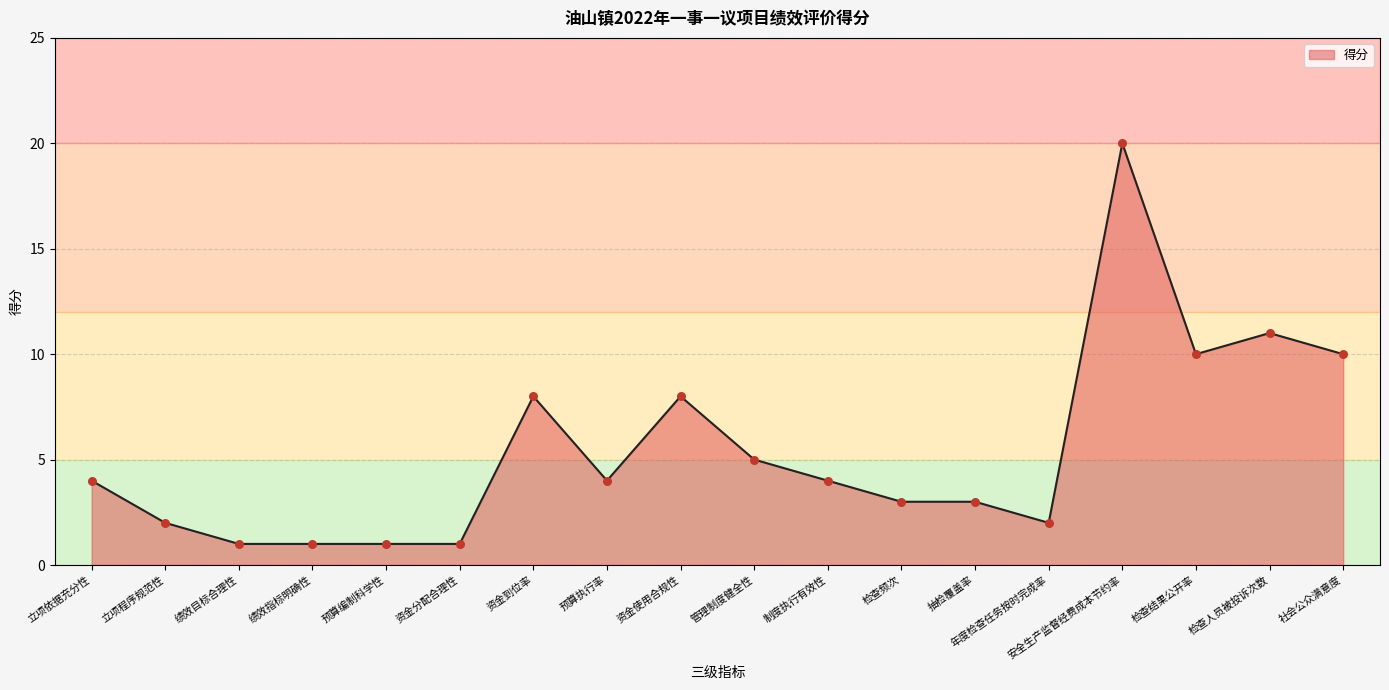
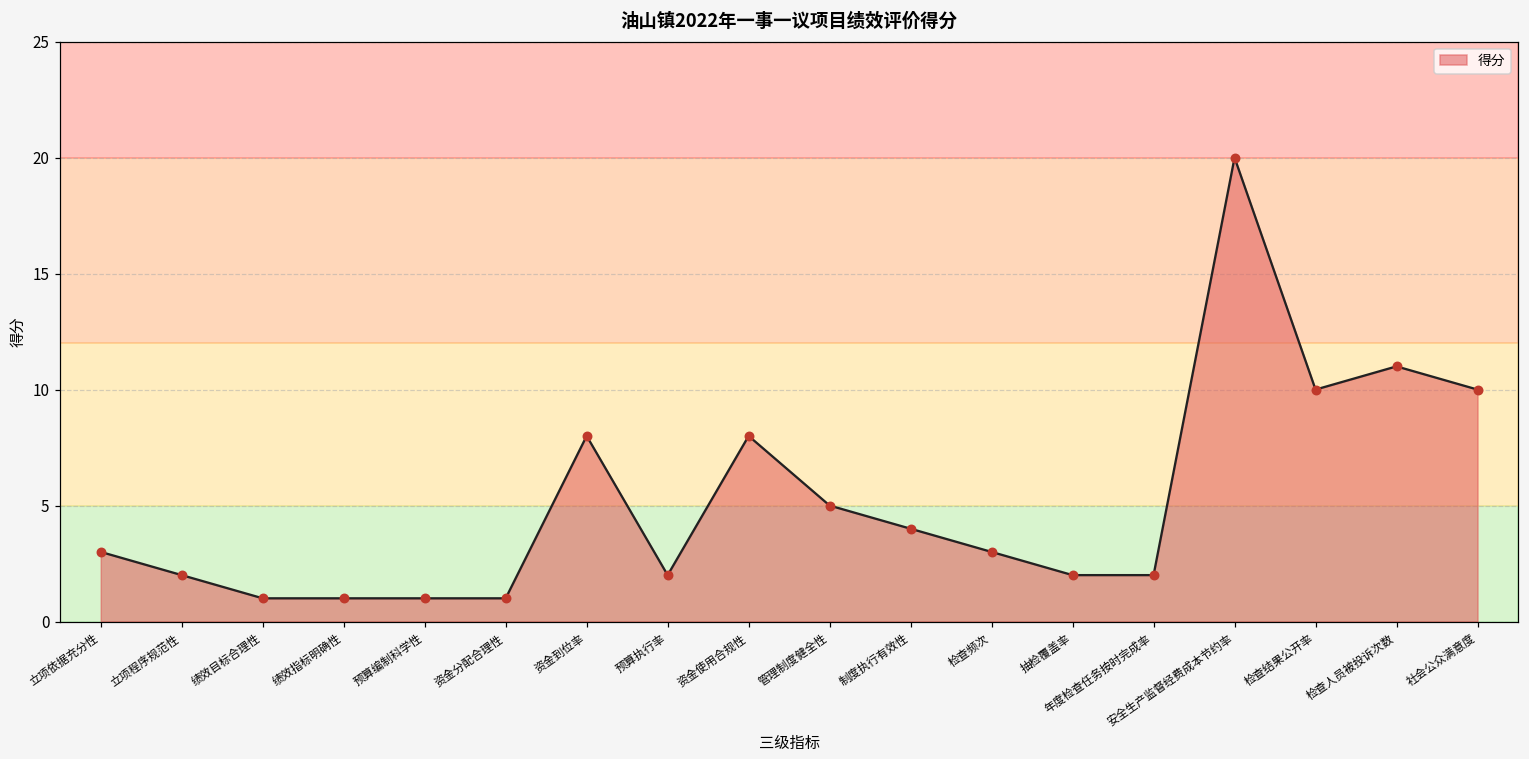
  {
-   "立项依据充分性": 4,
+   "立项依据充分性": 3,
    "立项程序规范性": 2,
    "绩效目标合理性": 1,
    "绩效指标明确性": 1,
    "预算编制科学性": 1,
    "资金分配合理性": 1,
    "资金到位率": 8,
-   "预算执行率": 4,
+   "预算执行率": 2,
    "资金使用合规性": 8,
    "管理制度健全性": 5,
    "制度执行有效性": 4,
    "检查频次": 3,
-   "抽检覆盖率": 3,
+   "抽检覆盖率": 2,
    "年度检查任务按时完成率": 2,
    "安全生产监督经费成本节约率": 20,
    "检查结果公开率": 10,
    "检查人员被投诉次数": 11,
    "社会公众满意度": 10
  }
